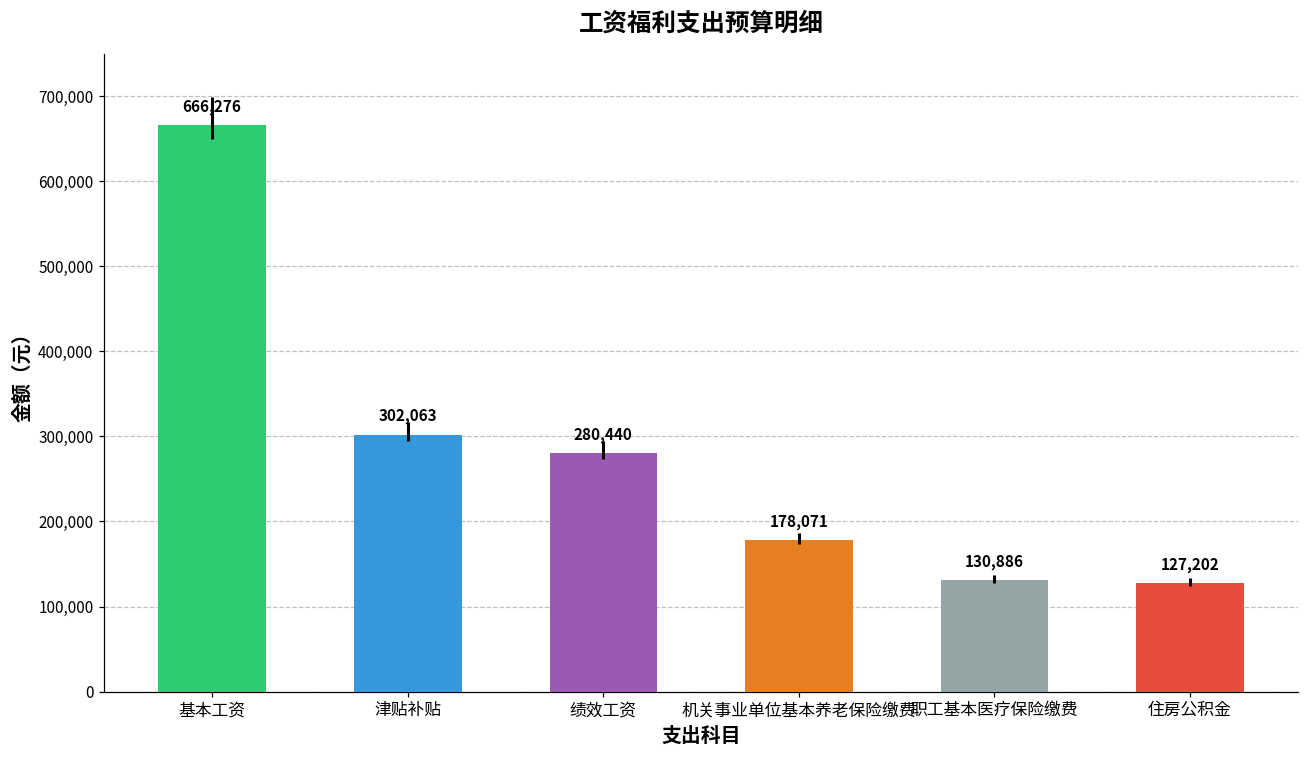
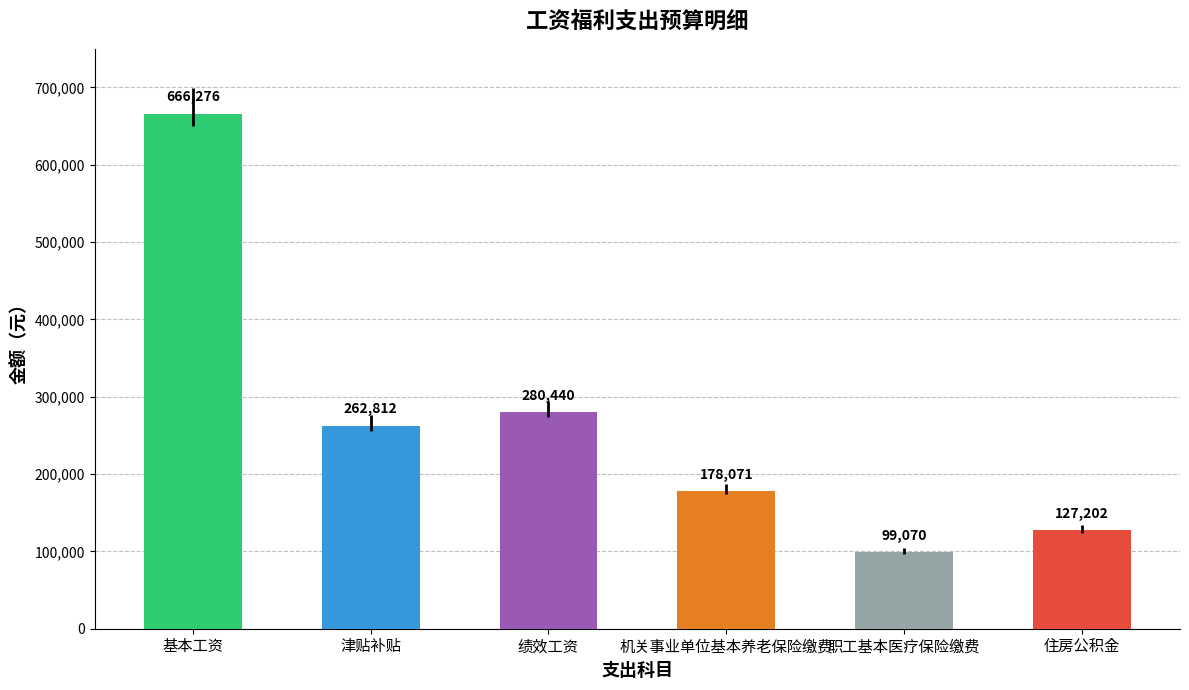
  {
    "基本工资": "666,276",
-   "津贴补贴": "302,063",
+   "津贴补贴": "262,812",
    "绩效工资": "280,440",
    "机关事业单位基本养老保险缴费": "178,071",
-   "职工基本医疗保险缴费": "130,886",
+   "职工基本医疗保险缴费": "99,070",
    "住房公积金": "127,202"
  }
